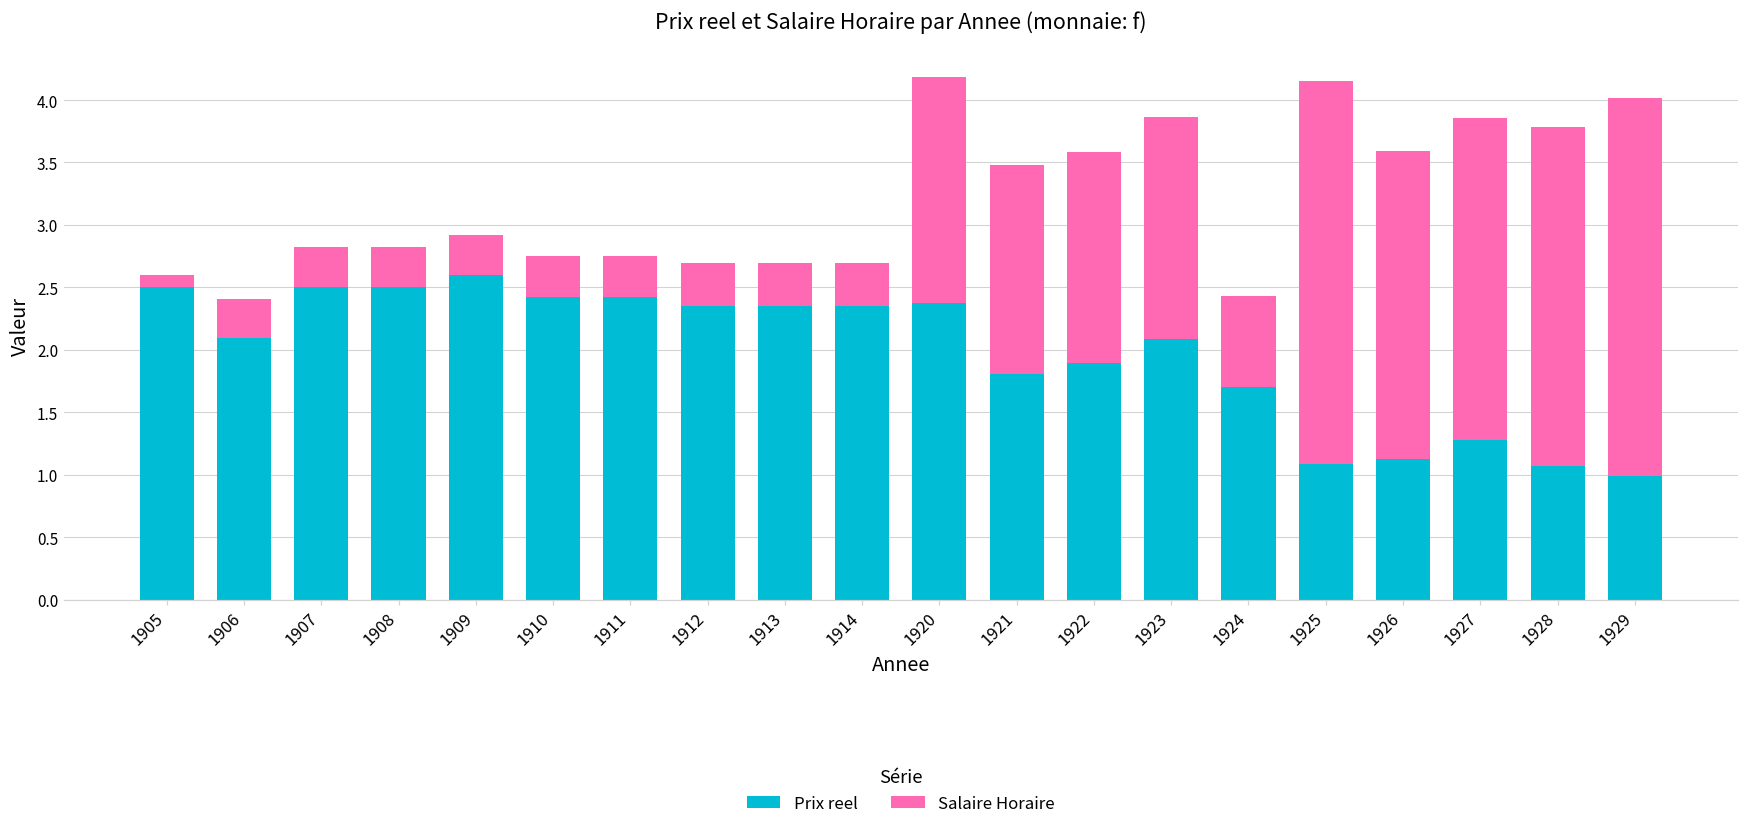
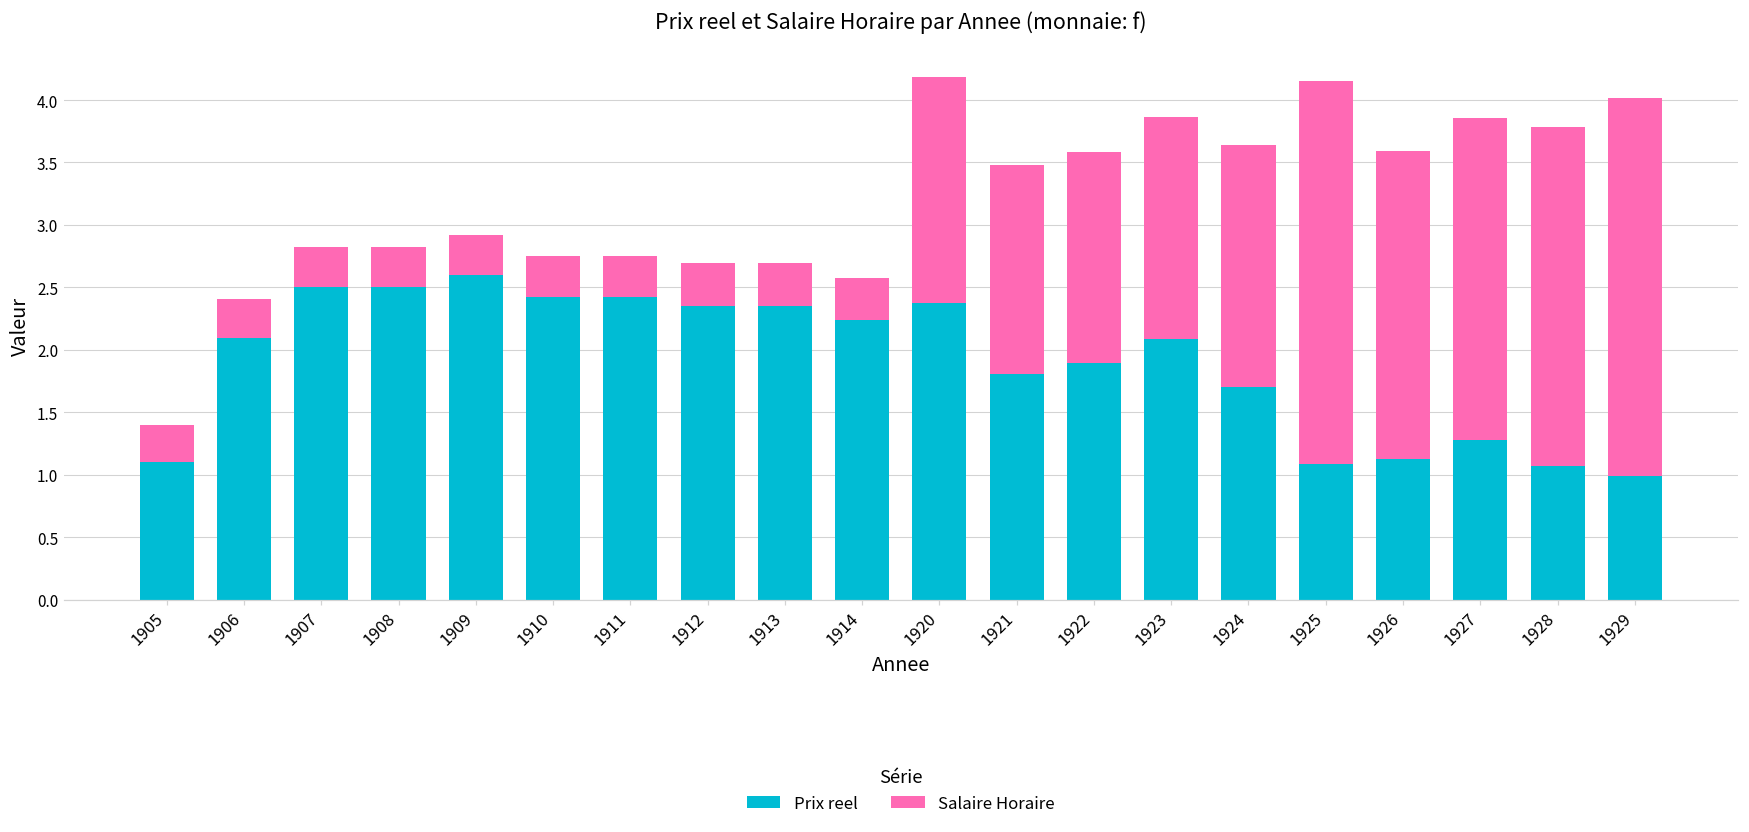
  {
    "Prix reel": {
-     "1905": 2.5,
+     "1905": 1.1,
      "1906": 2.10,
      "1907": 2.50,
      "1908": 2.50,
      "1909": 2.60,
      "1910": 2.42,
      "1911": 2.42,
      "1912": 2.35,
      "1913": 2.35,
-     "1914": 2.35,
+     "1914": 2.24,
      "1920": 2.38,
      "1921": 1.81,
      "1922": 1.89,
      "1923": 2.09,
      "1924": 1.70,
      "1925": 1.08,
      "1926": 1.12,
      "1927": 1.28,
      "1928": 1.07,
      "1929": 0.99
    },
    "Salaire Horaire": {
-     "1905": 0.1,
+     "1905": 0.3,
      "1906": 0.31,
      "1907": 0.32,
      "1908": 0.32,
      "1909": 0.32,
      "1910": 0.33,
      "1911": 0.33,
      "1912": 0.34,
      "1913": 0.34,
      "1914": 0.34,
      "1920": 1.81,
      "1921": 1.67,
      "1922": 1.69,
      "1923": 1.77,
-     "1924": 0.73,
+     "1924": 1.94,
      "1925": 3.07,
      "1926": 2.47,
      "1927": 2.58,
      "1928": 2.72,
      "1929": 3.02
    }
  }
